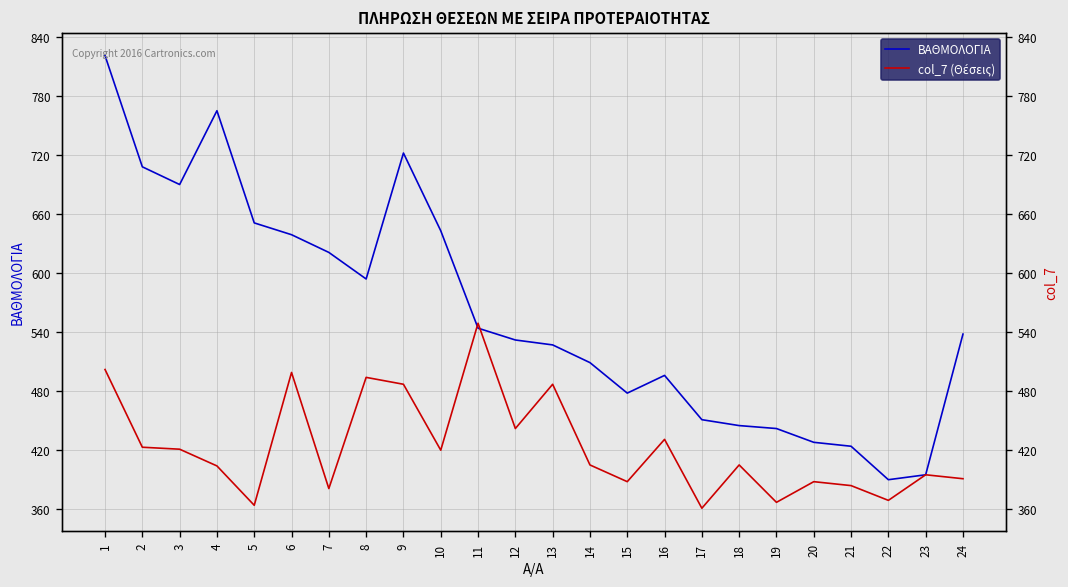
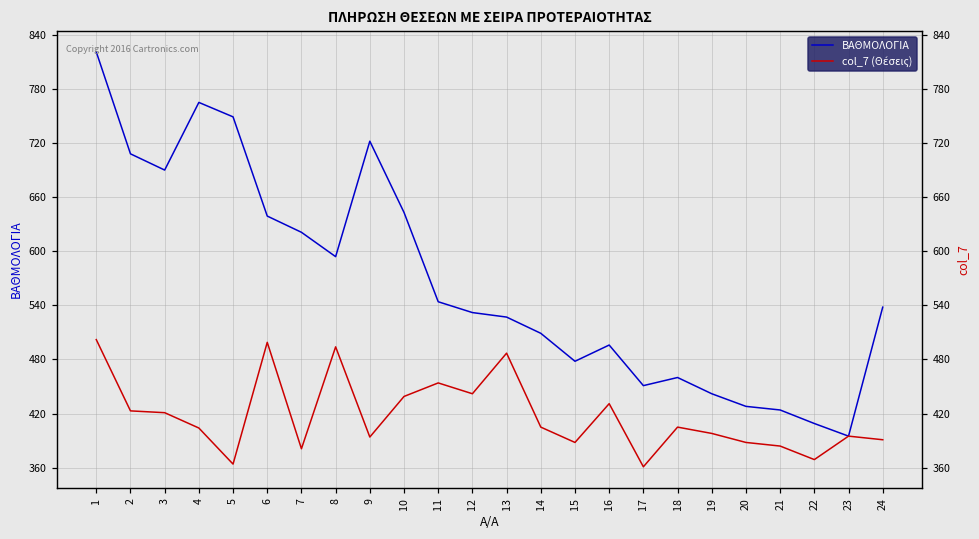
  {
    "ΒΑΘΜΟΛΟΓΙΑ": {
      "2": 710,
      "3": 690,
      "4": 770,
-     "5": 650,
+     "5": 750,
      "6": 640,
      "7": 620,
      "8": 590,
      "9": 720,
      "10": 640,
      "11": 540,
      "12": 530,
      "13": 530,
      "14": 510,
      "15": 480,
      "16": 500,
      "17": 450,
-     "18": 450,
+     "18": 460,
      "19": 440,
      "20": 430,
      "21": 420,
-     "22": 390,
+     "22": 410,
      "24": 540
    },
    "col_7 (Θέσεις)": {
      "1": 500,
      "2": 420,
      "3": 420,
      "4": 400,
      "5": 360,
      "6": 500,
      "7": 380,
      "8": 490,
-     "9": 490,
-     "10": 420,
-     "11": 550,
+     "9": 390,
+     "10": 440,
+     "11": 450,
      "12": 440,
      "13": 490,
      "14": 410,
      "15": 390,
      "16": 430,
      "17": 360,
      "18": 410,
-     "19": 370,
+     "19": 400,
      "20": 390,
      "21": 380,
      "22": 370,
      "24": 390
    }
  }
